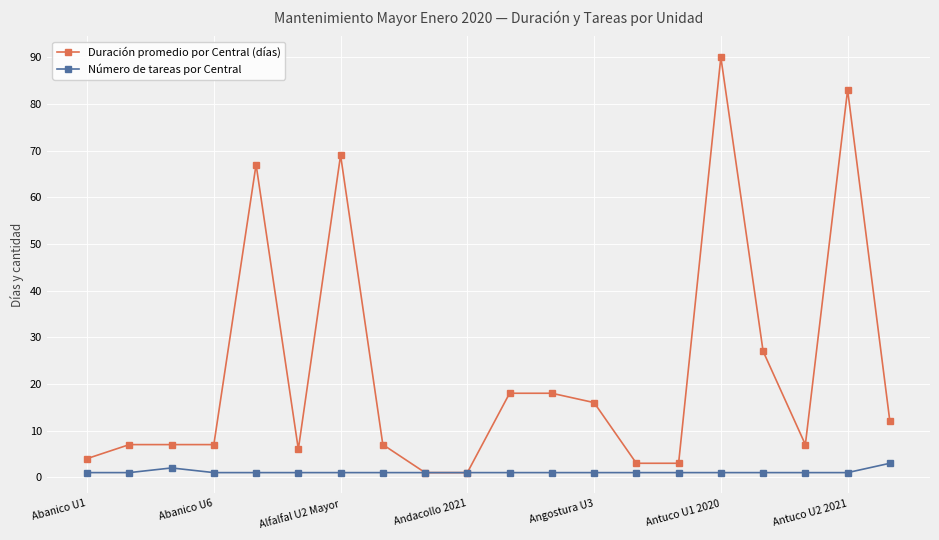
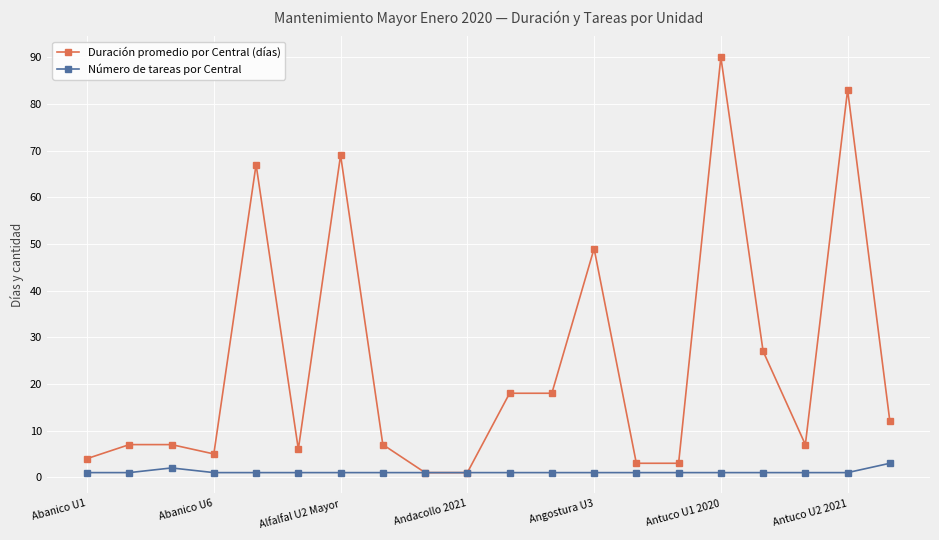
  {
    "Duración promedio por Central (días)": {
      "Abanico U1": 4,
-     "Abanico U6": 7,
+     "Abanico U6": 5,
      "Alfalfal U2 Mayor": 69,
-     "Angostura U3": 16,
+     "Angostura U3": 49,
      "Antuco U1 2020": 90,
      "Antuco U2 2021": 83
    },
    "Número de tareas por Central": {
      "Abanico U1": 1,
      "Abanico U6": 1,
      "Alfalfal U2 Mayor": 1,
      "Angostura U3": 1,
      "Antuco U1 2020": 1,
      "Antuco U2 2021": 1
    }
  }
